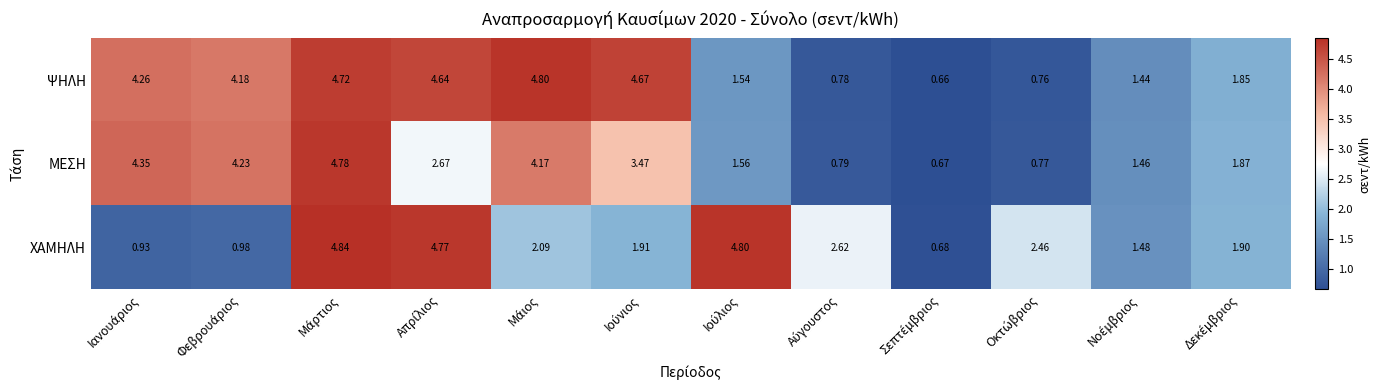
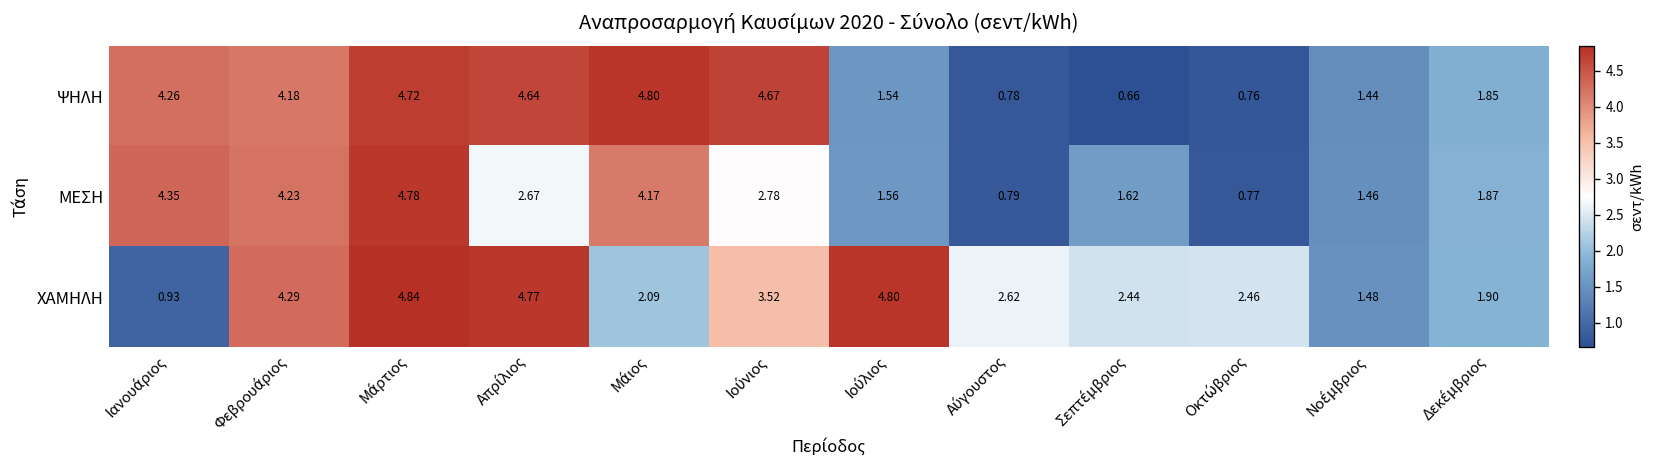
  {
    "ΨΗΛΗ": {
      "Ιανουάριος": 4.26,
      "Φεβρουάριος": 4.18,
      "Μάρτιος": 4.72,
      "Απρίλιος": 4.64,
      "Μάιος": 4.80,
      "Ιούνιος": 4.67,
      "Ιούλιος": 1.54,
      "Αύγουστος": 0.78,
      "Σεπτέμβριος": 0.66,
      "Οκτώβριος": 0.76,
      "Νοέμβριος": 1.44,
      "Δεκέμβριος": 1.85
    },
    "ΜΕΣΗ": {
      "Ιανουάριος": 4.35,
      "Φεβρουάριος": 4.23,
      "Μάρτιος": 4.78,
      "Απρίλιος": 2.67,
      "Μάιος": 4.17,
-     "Ιούνιος": 3.47,
+     "Ιούνιος": 2.78,
      "Ιούλιος": 1.56,
      "Αύγουστος": 0.79,
-     "Σεπτέμβριος": 0.67,
+     "Σεπτέμβριος": 1.62,
      "Οκτώβριος": 0.77,
      "Νοέμβριος": 1.46,
      "Δεκέμβριος": 1.87
    },
    "ΧΑΜΗΛΗ": {
      "Ιανουάριος": 0.93,
-     "Φεβρουάριος": 0.98,
+     "Φεβρουάριος": 4.29,
      "Μάρτιος": 4.84,
      "Απρίλιος": 4.77,
      "Μάιος": 2.09,
-     "Ιούνιος": 1.91,
+     "Ιούνιος": 3.52,
      "Ιούλιος": 4.80,
      "Αύγουστος": 2.62,
-     "Σεπτέμβριος": 0.68,
+     "Σεπτέμβριος": 2.44,
      "Οκτώβριος": 2.46,
      "Νοέμβριος": 1.48,
      "Δεκέμβριος": 1.90
    }
  }
